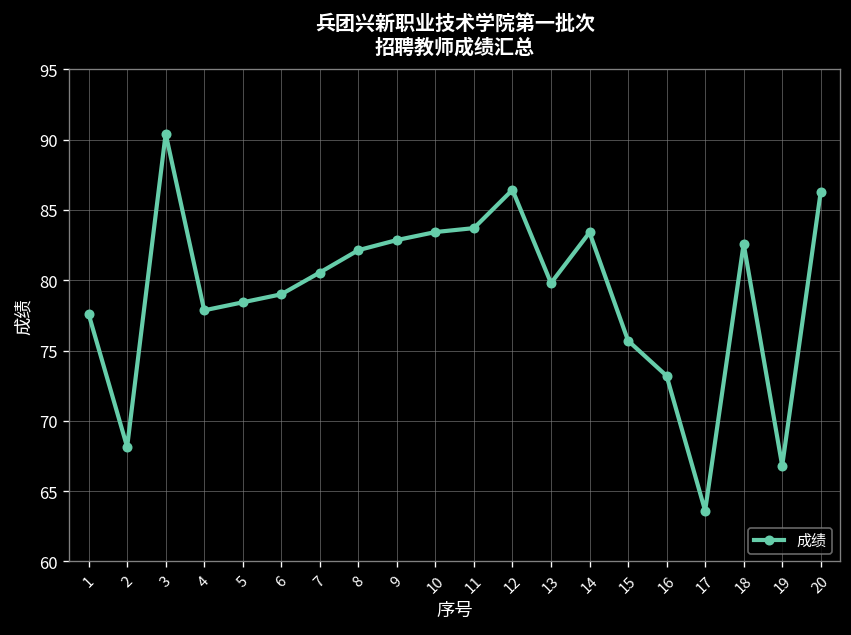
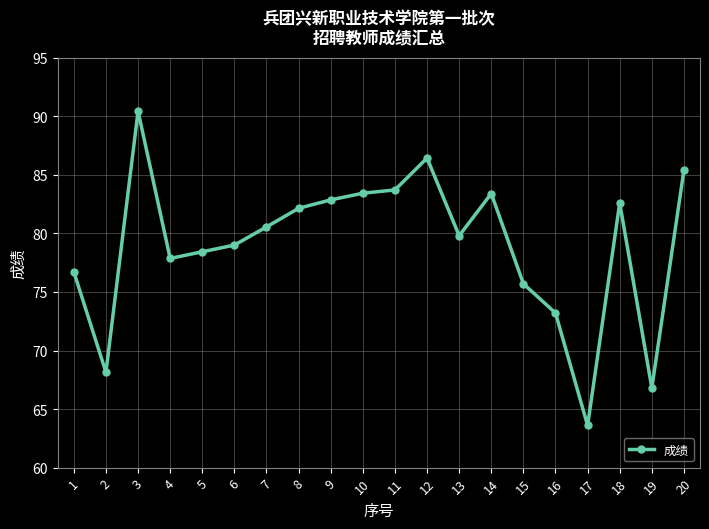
  {
-   "1": 77.6,
+   "1": 76.7,
    "2": 68.1,
    "3": 90.4,
    "4": 77.9,
    "5": 78.4,
    "6": 79.0,
    "7": 80.6,
    "8": 82.1,
    "9": 82.9,
    "10": 83.4,
    "11": 83.7,
    "12": 86.4,
    "13": 79.8,
    "14": 83.4,
    "15": 75.7,
    "16": 73.2,
    "17": 63.6,
    "18": 82.6,
    "19": 66.8,
-   "20": 86.3
+   "20": 85.4
  }
